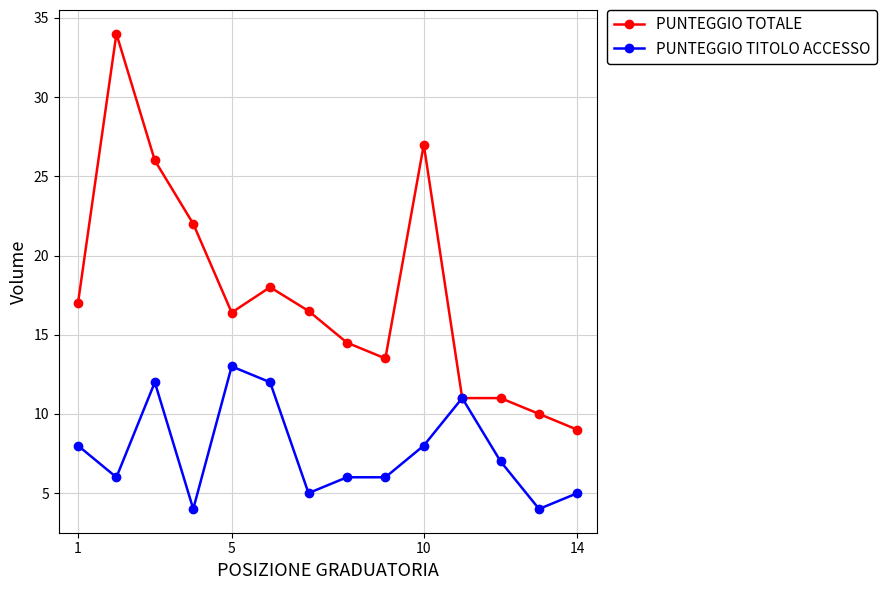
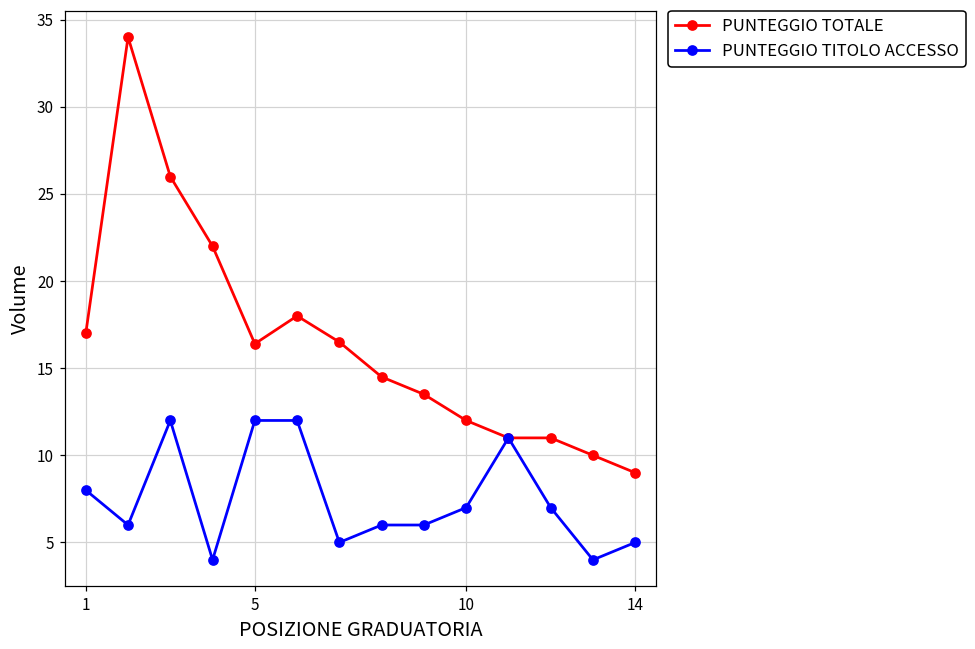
  {
    "PUNTEGGIO TOTALE": {
      "1": 17,
      "5": 16.4,
-     "10": 27,
+     "10": 12,
      "14": 9
    },
    "PUNTEGGIO TITOLO ACCESSO": {
      "1": 8,
-     "5": 13,
-     "10": 8,
+     "5": 12,
+     "10": 7,
      "14": 5
    }
  }
